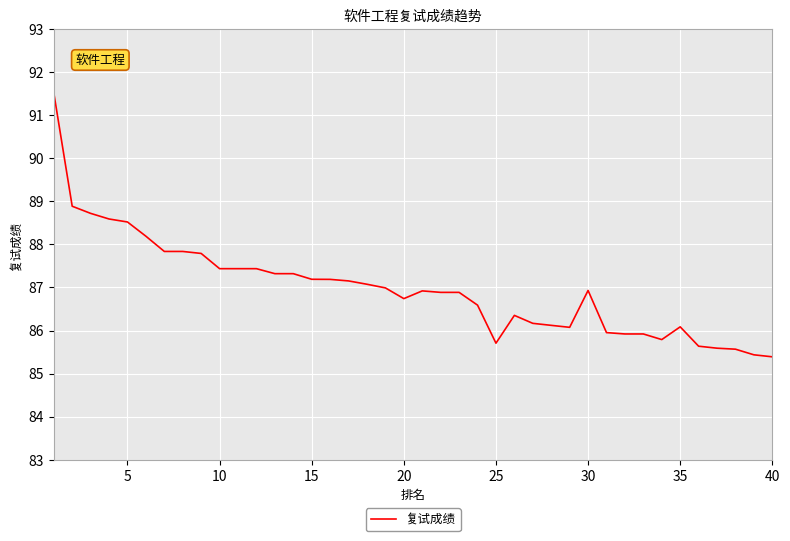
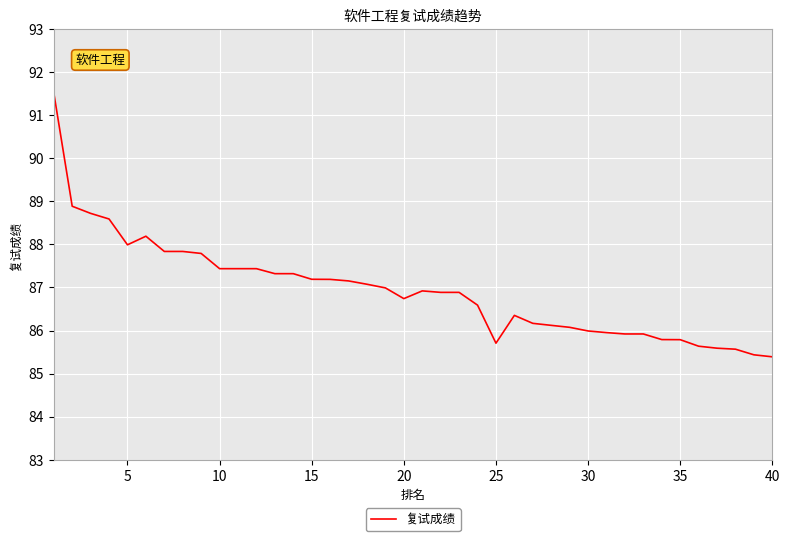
  {
-   "5": 88.5,
+   "5": 88.0,
    "10": 87.4,
    "15": 87.2,
    "20": 86.7,
    "25": 85.7,
-   "30": 86.9,
-   "35": 86.1,
+   "30": 86.0,
+   "35": 85.8,
    "40": 85.4
  }
